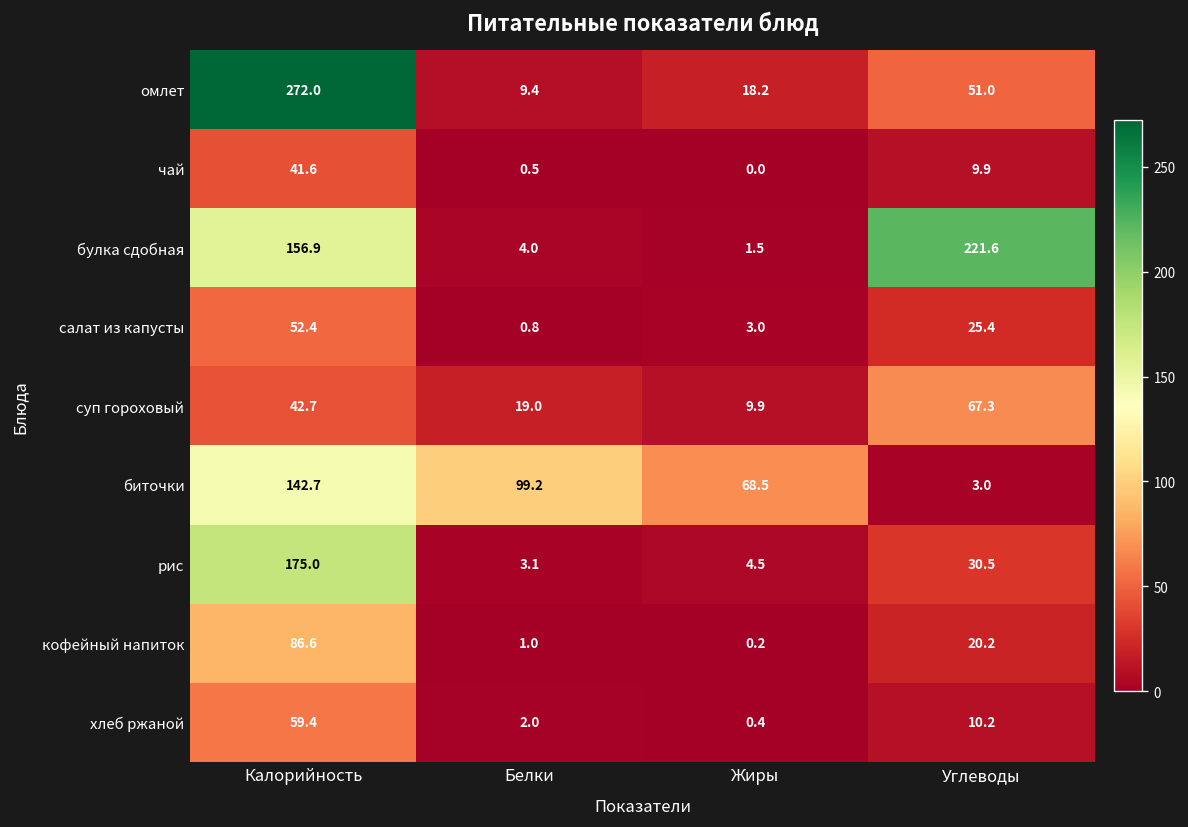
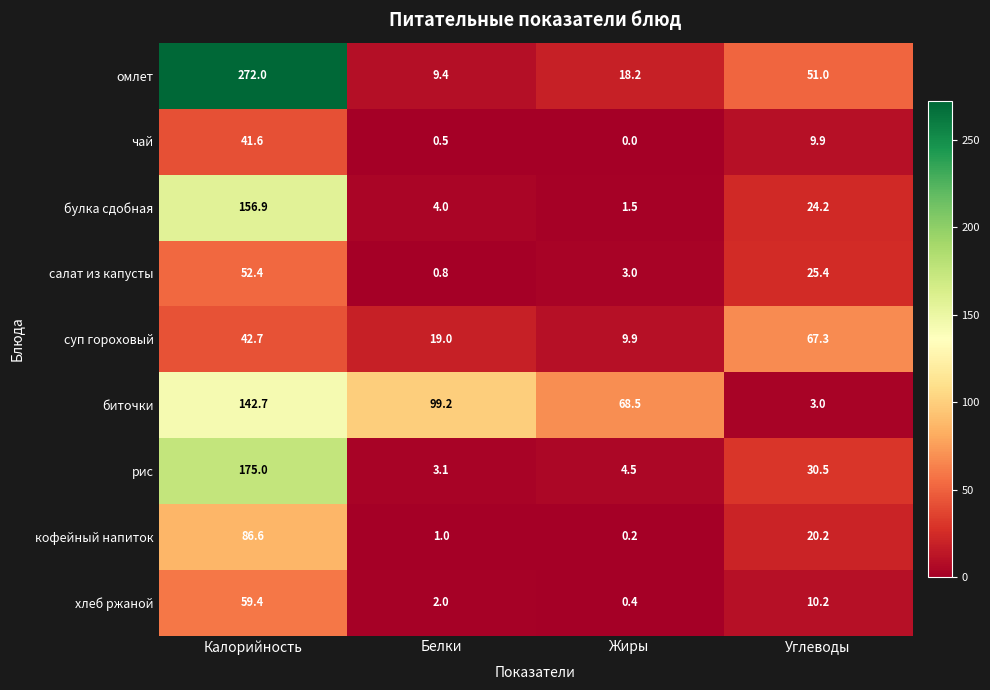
  {
    "омлет": {
      "Калорийность": 272.0,
      "Белки": 9.4,
      "Жиры": 18.2,
      "Углеводы": 51.0
    },
    "чай": {
      "Калорийность": 41.6,
      "Белки": 0.5,
      "Жиры": 0.0,
      "Углеводы": 9.9
    },
    "булка сдобная": {
      "Калорийность": 156.9,
      "Белки": 4.0,
      "Жиры": 1.5,
-     "Углеводы": 221.6
+     "Углеводы": 24.2
    },
    "салат из капусты": {
      "Калорийность": 52.4,
      "Белки": 0.8,
      "Жиры": 3.0,
      "Углеводы": 25.4
    },
    "суп гороховый": {
      "Калорийность": 42.7,
      "Белки": 19.0,
      "Жиры": 9.9,
      "Углеводы": 67.3
    },
    "биточки": {
      "Калорийность": 142.7,
      "Белки": 99.2,
      "Жиры": 68.5,
      "Углеводы": 3.0
    },
    "рис": {
      "Калорийность": 175.0,
      "Белки": 3.1,
      "Жиры": 4.5,
      "Углеводы": 30.5
    },
    "кофейный напиток": {
      "Калорийность": 86.6,
      "Белки": 1.0,
      "Жиры": 0.2,
      "Углеводы": 20.2
    },
    "хлеб ржаной": {
      "Калорийность": 59.4,
      "Белки": 2.0,
      "Жиры": 0.4,
      "Углеводы": 10.2
    }
  }
